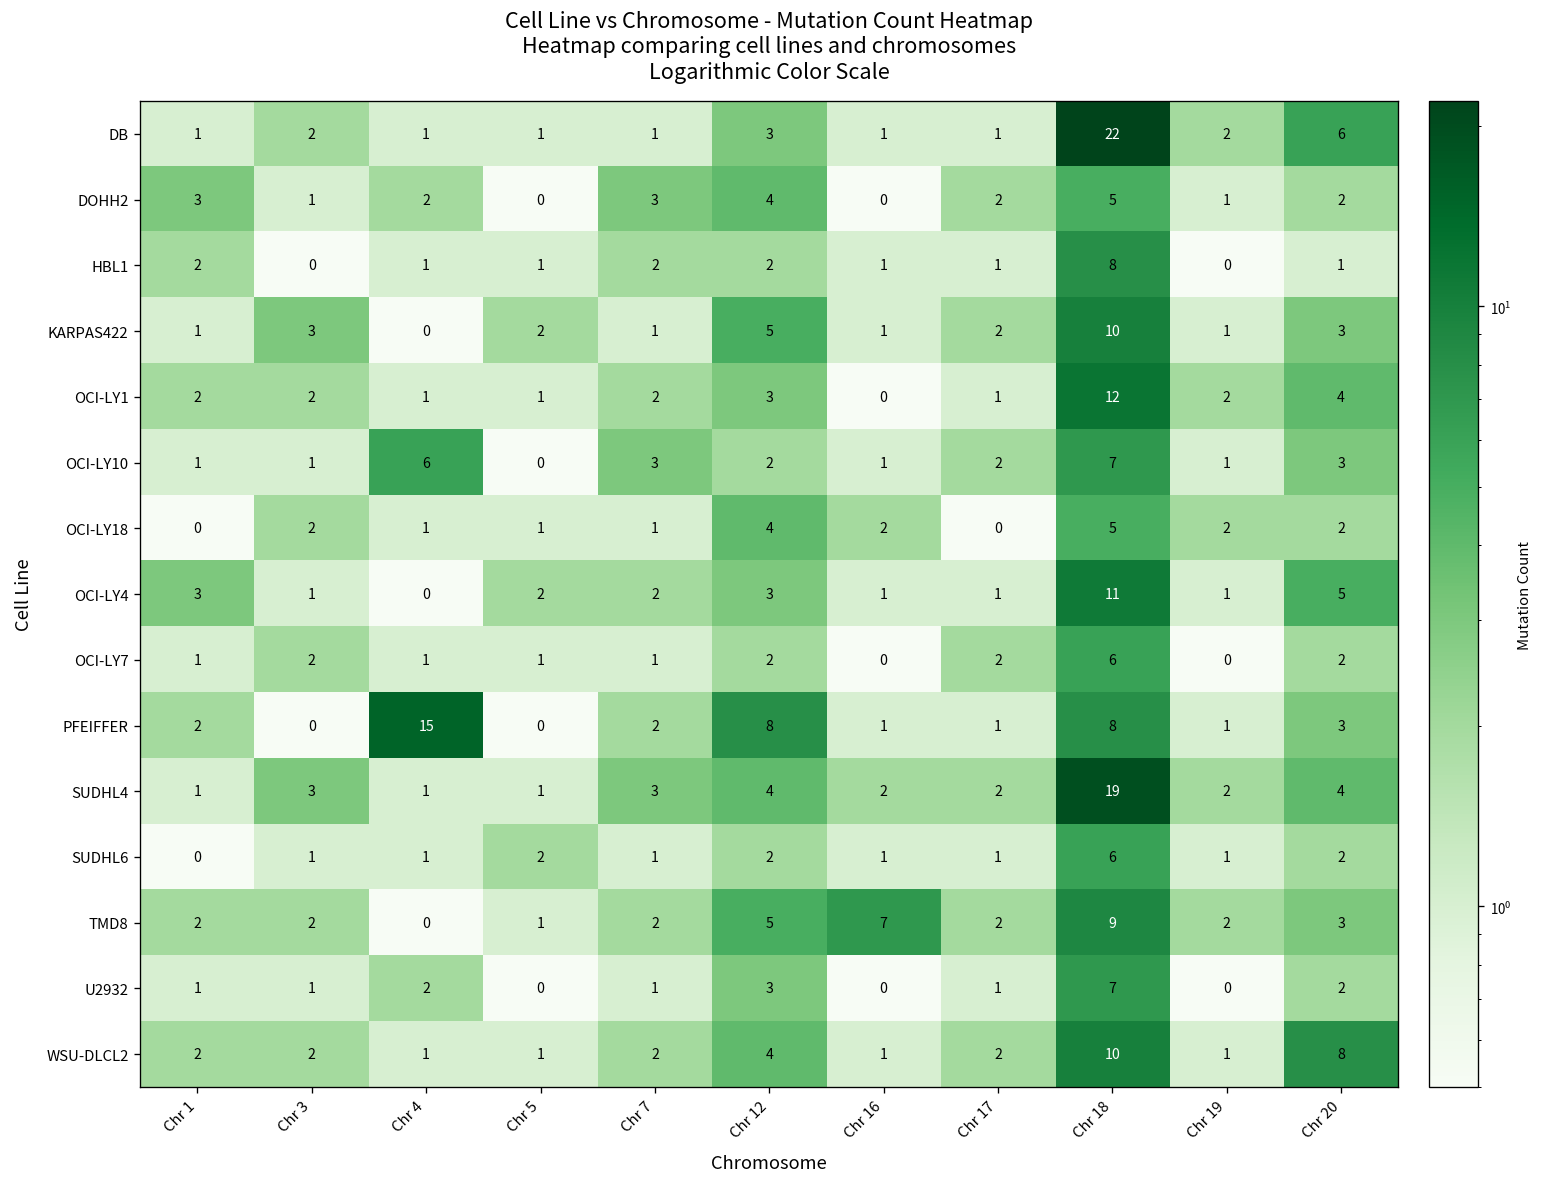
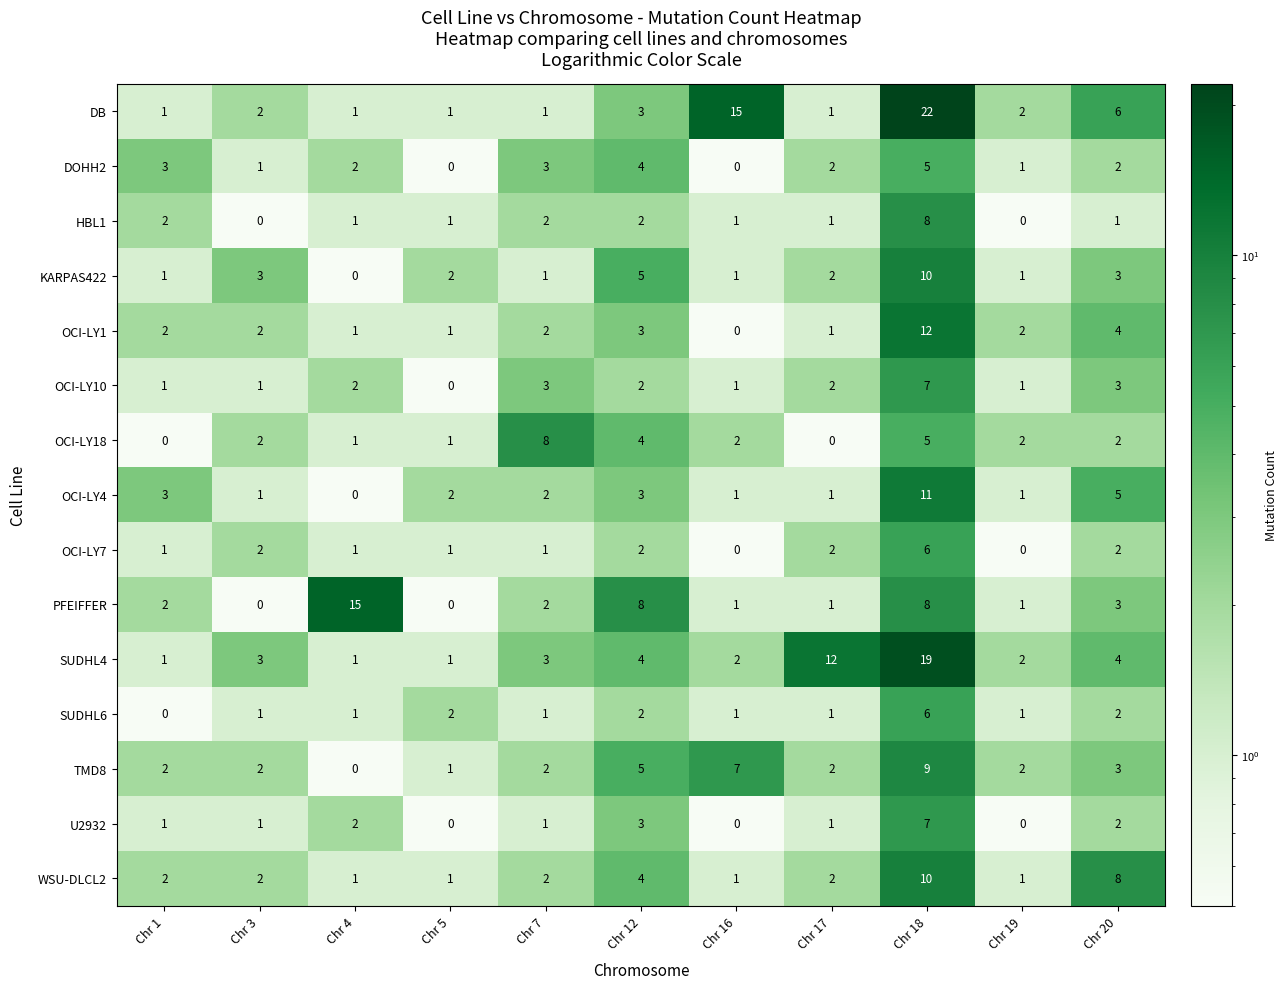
  {
    "DB": {
      "Chr 1": 1,
      "Chr 3": 2,
      "Chr 4": 1,
      "Chr 5": 1,
      "Chr 7": 1,
      "Chr 12": 3,
-     "Chr 16": 1,
+     "Chr 16": 15,
      "Chr 17": 1,
      "Chr 18": 22,
      "Chr 19": 2,
      "Chr 20": 6
    },
    "DOHH2": {
      "Chr 1": 3,
      "Chr 3": 1,
      "Chr 4": 2,
      "Chr 5": 0,
      "Chr 7": 3,
      "Chr 12": 4,
      "Chr 16": 0,
      "Chr 17": 2,
      "Chr 18": 5,
      "Chr 19": 1,
      "Chr 20": 2
    },
    "HBL1": {
      "Chr 1": 2,
      "Chr 3": 0,
      "Chr 4": 1,
      "Chr 5": 1,
      "Chr 7": 2,
      "Chr 12": 2,
      "Chr 16": 1,
      "Chr 17": 1,
      "Chr 18": 8,
      "Chr 19": 0,
      "Chr 20": 1
    },
    "KARPAS422": {
      "Chr 1": 1,
      "Chr 3": 3,
      "Chr 4": 0,
      "Chr 5": 2,
      "Chr 7": 1,
      "Chr 12": 5,
      "Chr 16": 1,
      "Chr 17": 2,
      "Chr 18": 10,
      "Chr 19": 1,
      "Chr 20": 3
    },
    "OCI-LY1": {
      "Chr 1": 2,
      "Chr 3": 2,
      "Chr 4": 1,
      "Chr 5": 1,
      "Chr 7": 2,
      "Chr 12": 3,
      "Chr 16": 0,
      "Chr 17": 1,
      "Chr 18": 12,
      "Chr 19": 2,
      "Chr 20": 4
    },
    "OCI-LY10": {
      "Chr 1": 1,
      "Chr 3": 1,
-     "Chr 4": 6,
+     "Chr 4": 2,
      "Chr 5": 0,
      "Chr 7": 3,
      "Chr 12": 2,
      "Chr 16": 1,
      "Chr 17": 2,
      "Chr 18": 7,
      "Chr 19": 1,
      "Chr 20": 3
    },
    "OCI-LY18": {
      "Chr 1": 0,
      "Chr 3": 2,
      "Chr 4": 1,
      "Chr 5": 1,
-     "Chr 7": 1,
+     "Chr 7": 8,
      "Chr 12": 4,
      "Chr 16": 2,
      "Chr 17": 0,
      "Chr 18": 5,
      "Chr 19": 2,
      "Chr 20": 2
    },
    "OCI-LY4": {
      "Chr 1": 3,
      "Chr 3": 1,
      "Chr 4": 0,
      "Chr 5": 2,
      "Chr 7": 2,
      "Chr 12": 3,
      "Chr 16": 1,
      "Chr 17": 1,
      "Chr 18": 11,
      "Chr 19": 1,
      "Chr 20": 5
    },
    "OCI-LY7": {
      "Chr 1": 1,
      "Chr 3": 2,
      "Chr 4": 1,
      "Chr 5": 1,
      "Chr 7": 1,
      "Chr 12": 2,
      "Chr 16": 0,
      "Chr 17": 2,
      "Chr 18": 6,
      "Chr 19": 0,
      "Chr 20": 2
    },
    "PFEIFFER": {
      "Chr 1": 2,
      "Chr 3": 0,
      "Chr 4": 15,
      "Chr 5": 0,
      "Chr 7": 2,
      "Chr 12": 8,
      "Chr 16": 1,
      "Chr 17": 1,
      "Chr 18": 8,
      "Chr 19": 1,
      "Chr 20": 3
    },
    "SUDHL4": {
      "Chr 1": 1,
      "Chr 3": 3,
      "Chr 4": 1,
      "Chr 5": 1,
      "Chr 7": 3,
      "Chr 12": 4,
      "Chr 16": 2,
-     "Chr 17": 2,
+     "Chr 17": 12,
      "Chr 18": 19,
      "Chr 19": 2,
      "Chr 20": 4
    },
    "SUDHL6": {
      "Chr 1": 0,
      "Chr 3": 1,
      "Chr 4": 1,
      "Chr 5": 2,
      "Chr 7": 1,
      "Chr 12": 2,
      "Chr 16": 1,
      "Chr 17": 1,
      "Chr 18": 6,
      "Chr 19": 1,
      "Chr 20": 2
    },
    "TMD8": {
      "Chr 1": 2,
      "Chr 3": 2,
      "Chr 4": 0,
      "Chr 5": 1,
      "Chr 7": 2,
      "Chr 12": 5,
      "Chr 16": 7,
      "Chr 17": 2,
      "Chr 18": 9,
      "Chr 19": 2,
      "Chr 20": 3
    },
    "U2932": {
      "Chr 1": 1,
      "Chr 3": 1,
      "Chr 4": 2,
      "Chr 5": 0,
      "Chr 7": 1,
      "Chr 12": 3,
      "Chr 16": 0,
      "Chr 17": 1,
      "Chr 18": 7,
      "Chr 19": 0,
      "Chr 20": 2
    },
    "WSU-DLCL2": {
      "Chr 1": 2,
      "Chr 3": 2,
      "Chr 4": 1,
      "Chr 5": 1,
      "Chr 7": 2,
      "Chr 12": 4,
      "Chr 16": 1,
      "Chr 17": 2,
      "Chr 18": 10,
      "Chr 19": 1,
      "Chr 20": 8
    }
  }
